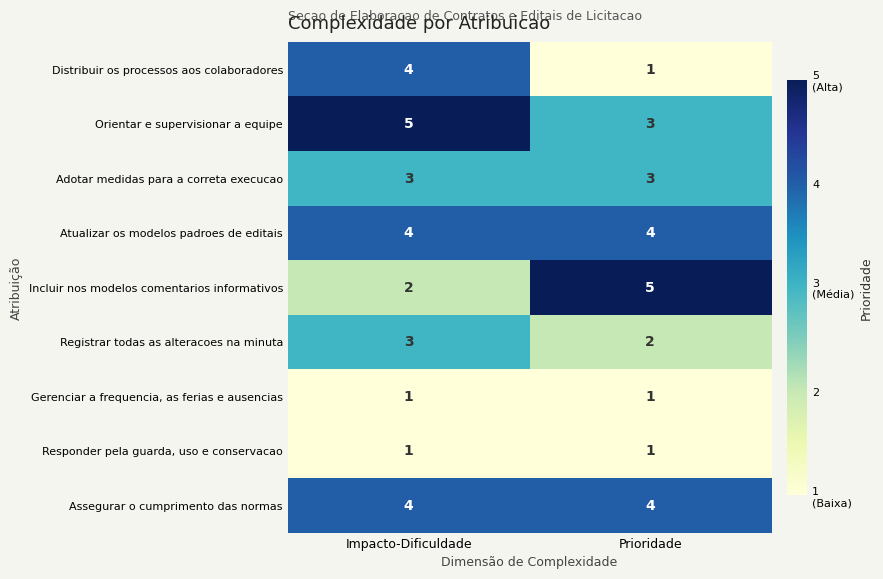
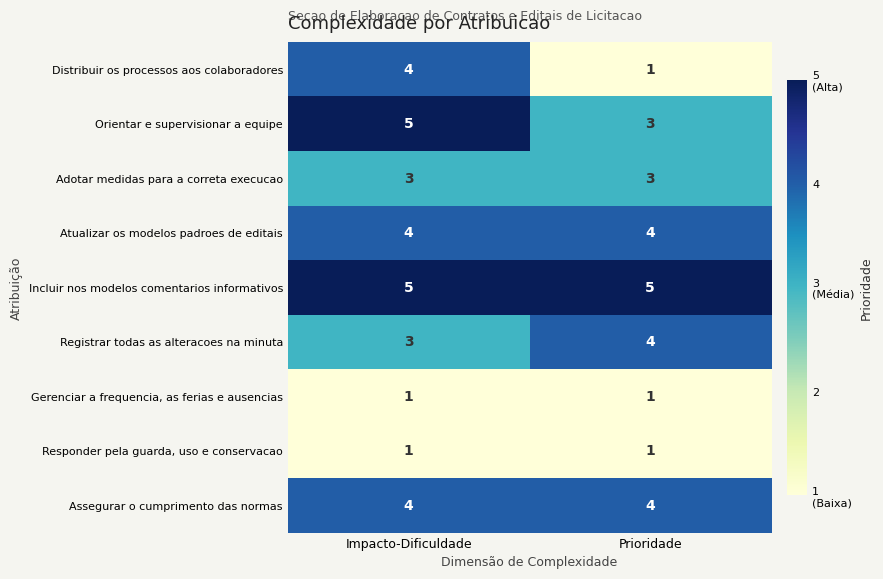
  {
    "Distribuir os processos aos colaboradores": {
      "Impacto-Dificuldade": 4,
      "Prioridade": 1
    },
    "Orientar e supervisionar a equipe": {
      "Impacto-Dificuldade": 5,
      "Prioridade": 3
    },
    "Adotar medidas para a correta execucao": {
      "Impacto-Dificuldade": 3,
      "Prioridade": 3
    },
    "Atualizar os modelos padroes de editais": {
      "Impacto-Dificuldade": 4,
      "Prioridade": 4
    },
    "Incluir nos modelos comentarios informativos": {
-     "Impacto-Dificuldade": 2,
+     "Impacto-Dificuldade": 5,
      "Prioridade": 5
    },
    "Registrar todas as alteracoes na minuta": {
      "Impacto-Dificuldade": 3,
-     "Prioridade": 2
+     "Prioridade": 4
    },
    "Gerenciar a frequencia, as ferias e ausencias": {
      "Impacto-Dificuldade": 1,
      "Prioridade": 1
    },
    "Responder pela guarda, uso e conservacao": {
      "Impacto-Dificuldade": 1,
      "Prioridade": 1
    },
    "Assegurar o cumprimento das normas": {
      "Impacto-Dificuldade": 4,
      "Prioridade": 4
    }
  }
